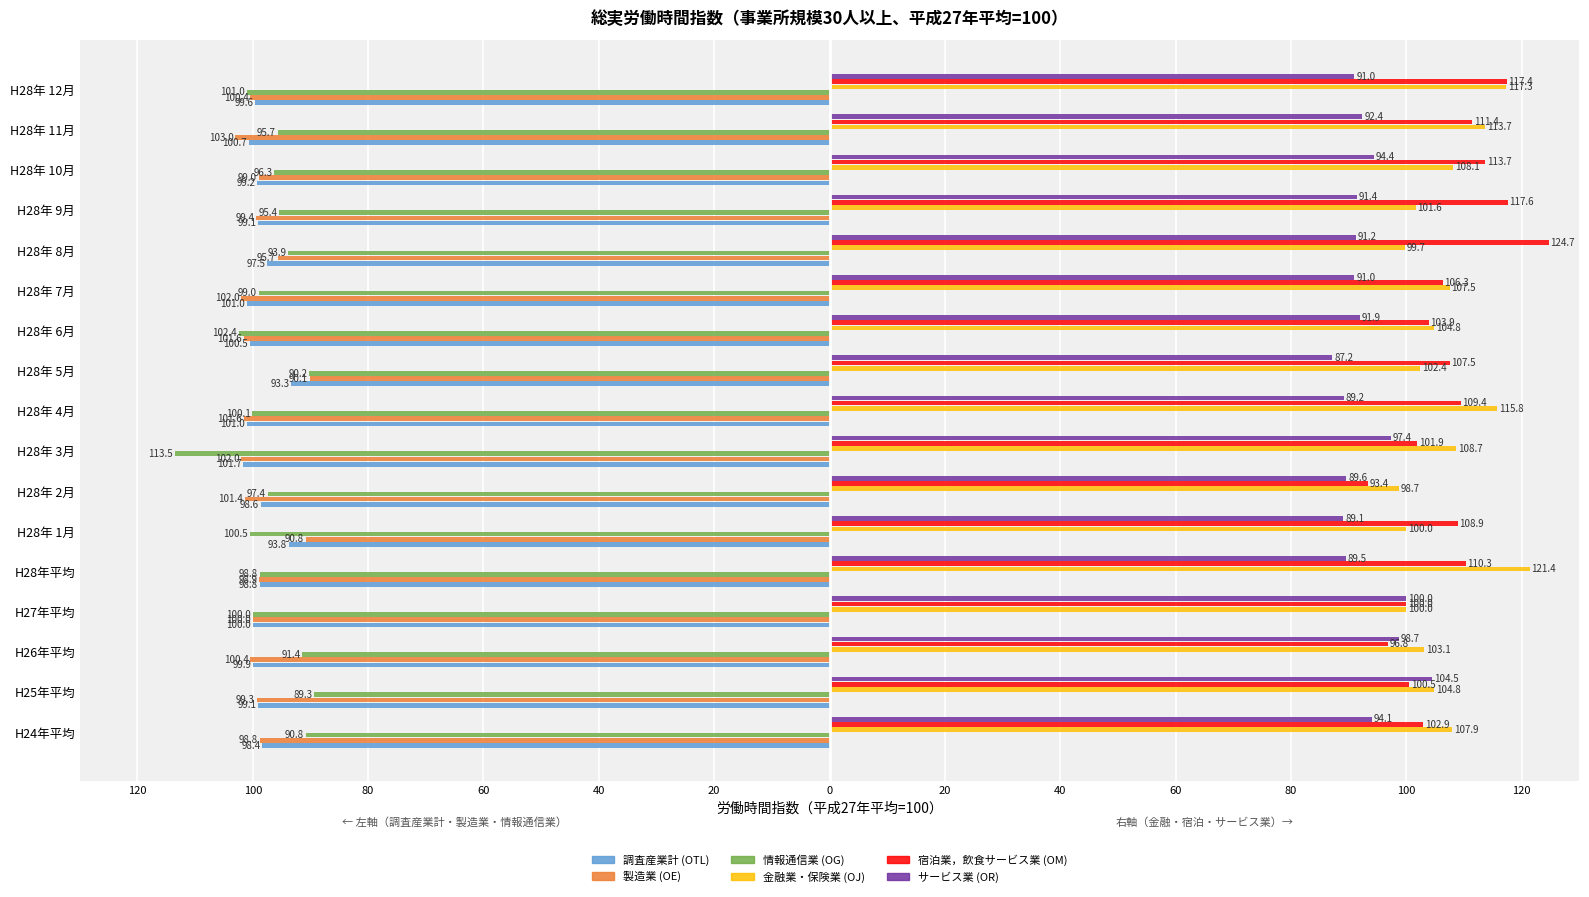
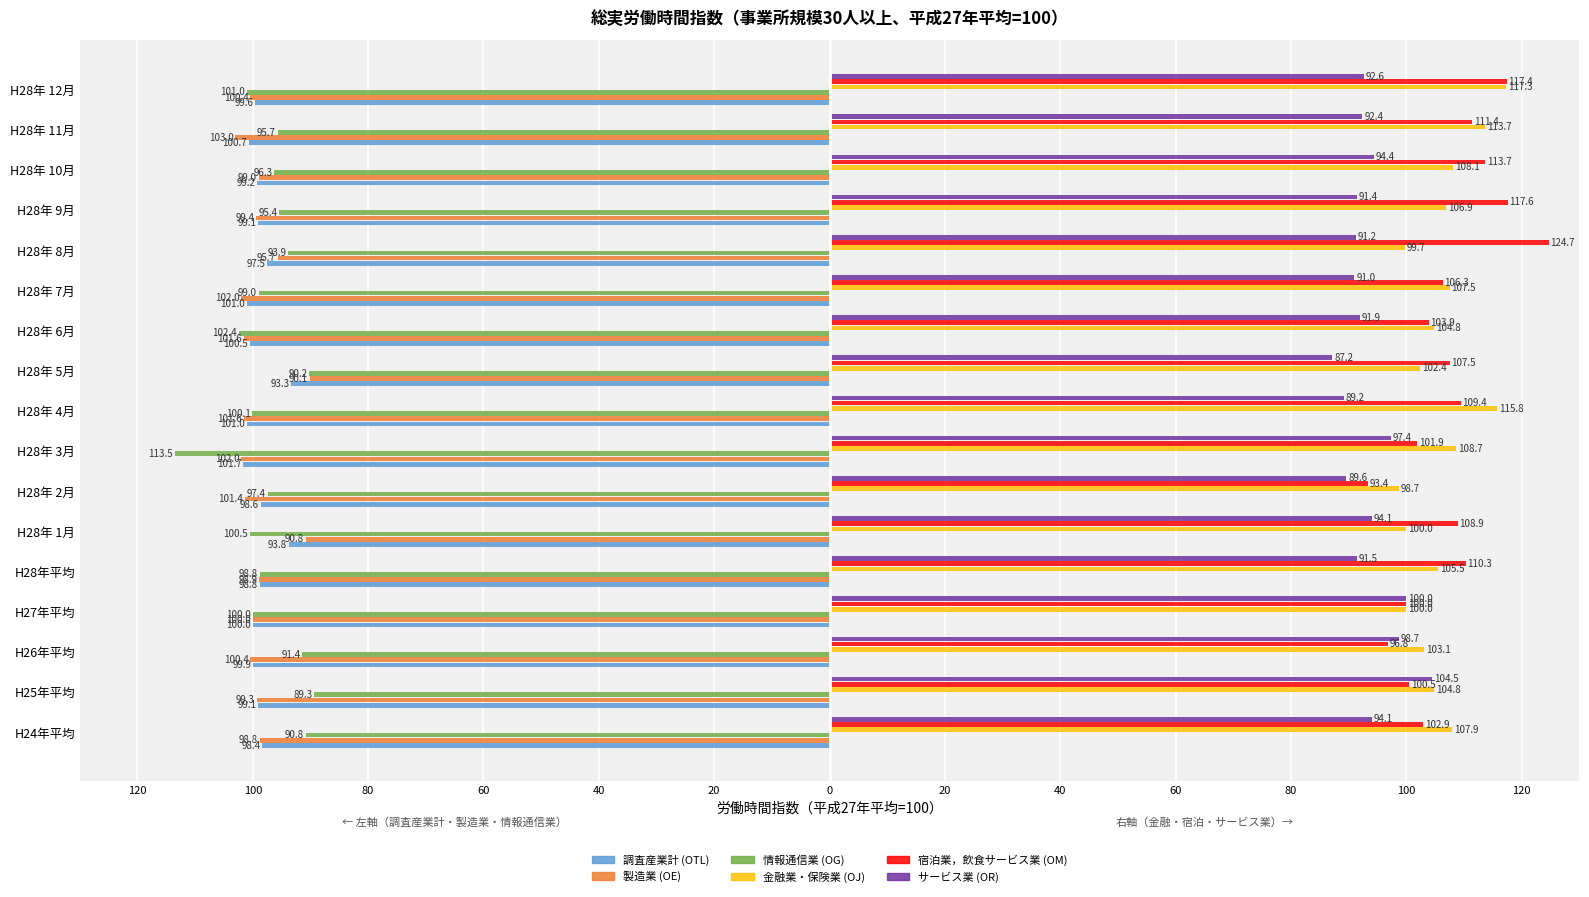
  {
    "金融業・保険業 (OJ)": {
      "H28年 10月": 108.1,
-     "H28年 9月": 101.6,
+     "H28年 9月": 106.9,
      "H28年 8月": 99.7,
      "H28年 5月": 102.4,
      "H28年 4月": 115.8,
      "H28年 3月": 108.7,
      "H28年 2月": 98.7,
      "H28年 1月": 100.0,
-     "H28年平均": 121.4,
+     "H28年平均": 105.5,
      "H26年平均": 103.1,
      "H25年平均": 104.8,
      "H24年平均": 107.9
    },
    "宿泊業，飲食サービス業 (OM)": {
      "H28年 10月": 113.7,
      "H28年 9月": 117.6,
      "H28年 8月": 124.7,
      "H28年 5月": 107.5,
      "H28年 4月": 109.4,
      "H28年 3月": 101.9,
      "H28年 2月": 93.4,
      "H28年 1月": 108.9,
      "H28年平均": 110.3,
      "H25年平均": 100.5,
      "H24年平均": 102.9
    },
    "サービス業 (OR)": {
-     "H28年 12月": 91.0,
+     "H28年 12月": 92.6,
      "H28年 11月": 92.4,
      "H28年 10月": 94.4,
      "H28年 9月": 91.4,
      "H28年 8月": 91.2,
      "H28年 7月": 91.0,
      "H28年 6月": 91.9,
      "H28年 5月": 87.2,
      "H28年 4月": 89.2,
      "H28年 3月": 97.4,
      "H28年 2月": 89.6,
-     "H28年 1月": 89.1,
-     "H28年平均": 89.5,
+     "H28年 1月": 94.1,
+     "H28年平均": 91.5,
      "H25年平均": 104.5,
      "H24年平均": 94.1
    }
  }
